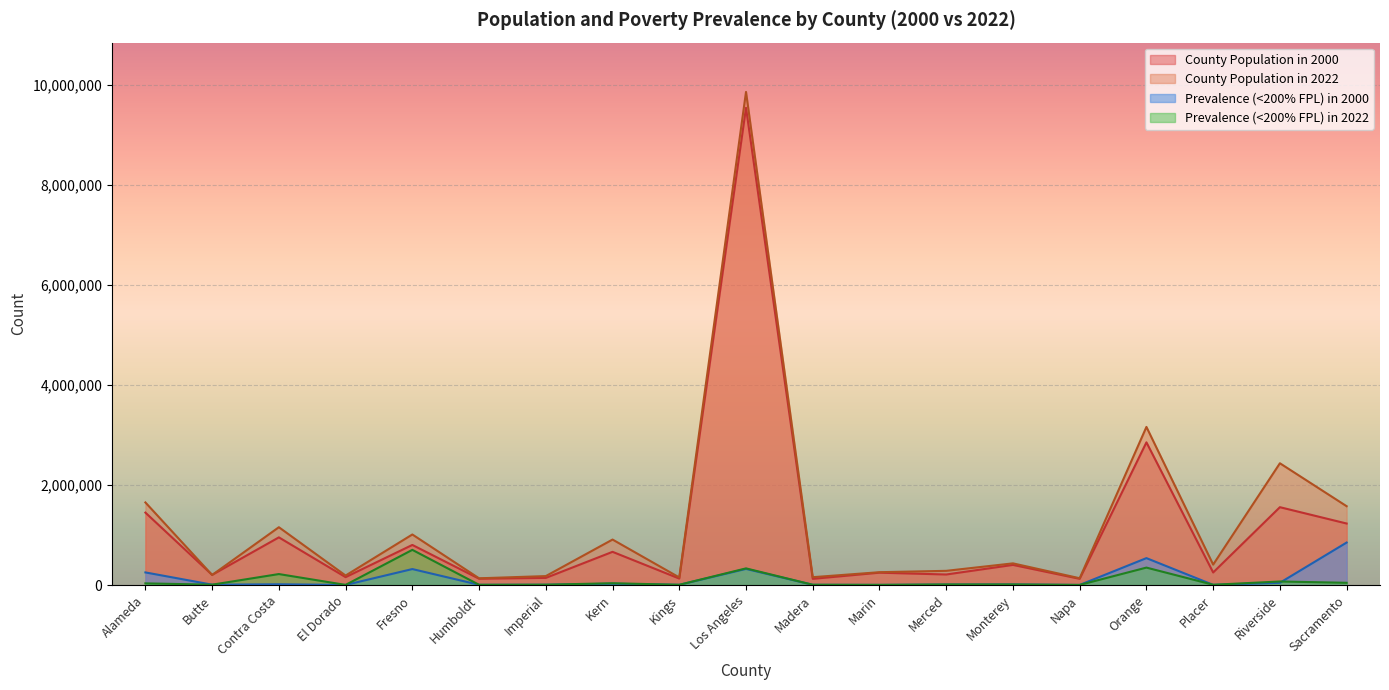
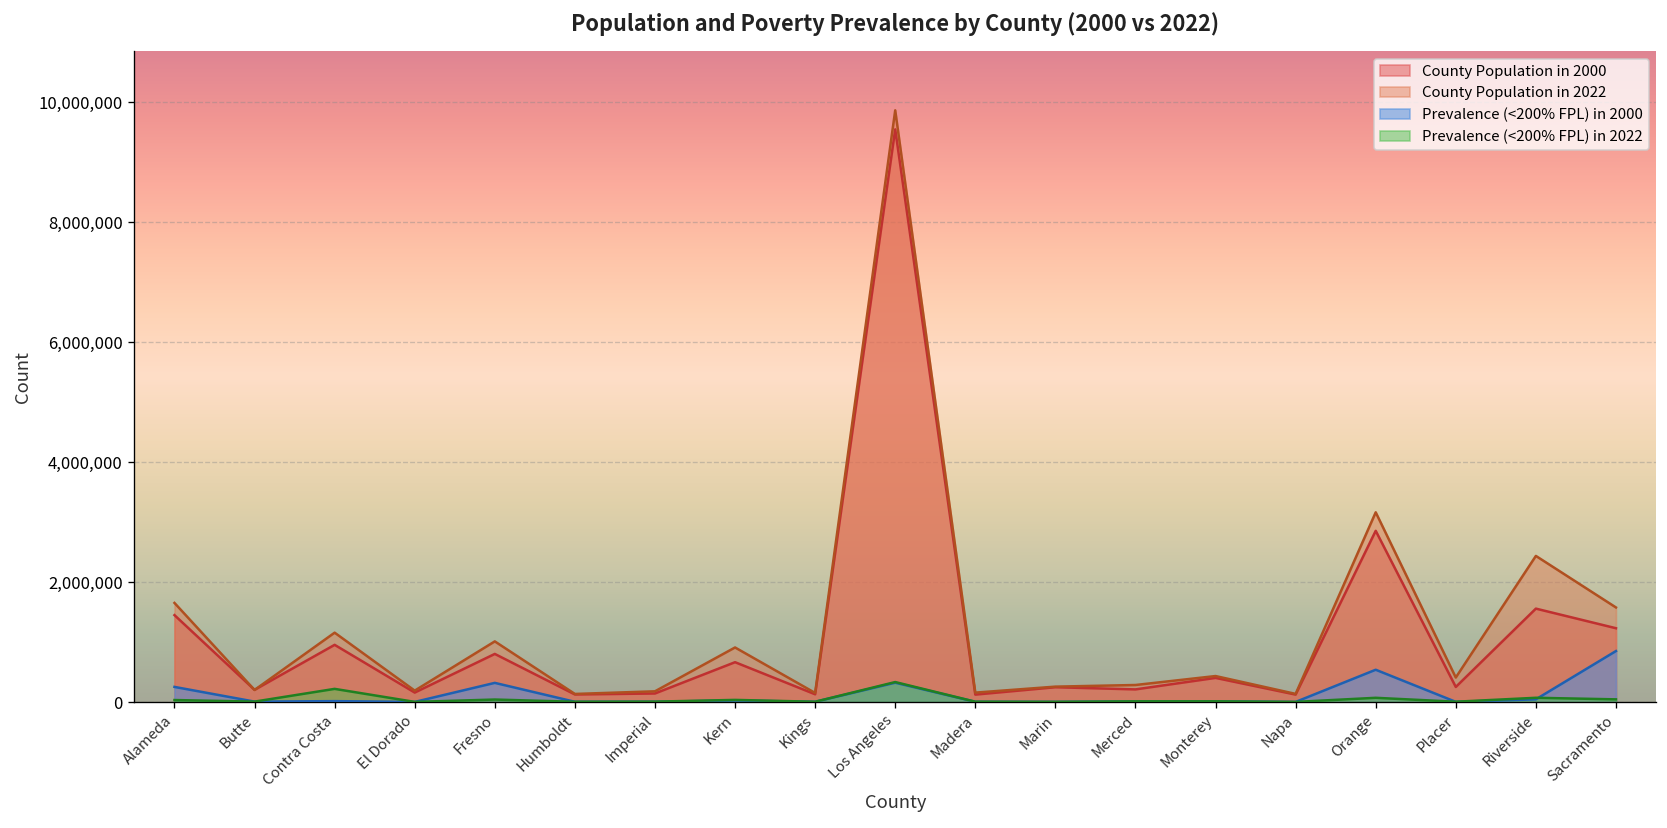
  {
    "Prevalence (<200% FPL) in 2000": {
      "Alameda": "300,000",
      "Contra Costa": "0",
      "Fresno": "300,000",
      "Orange": "500,000",
      "Sacramento": "900,000"
    },
    "Prevalence (<200% FPL) in 2022": {
      "Alameda": "0",
      "Contra Costa": "200,000",
-     "Fresno": "700,000",
-     "Orange": "300,000",
+     "Fresno": "0",
+     "Orange": "100,000",
      "Sacramento": "0"
    }
  }
